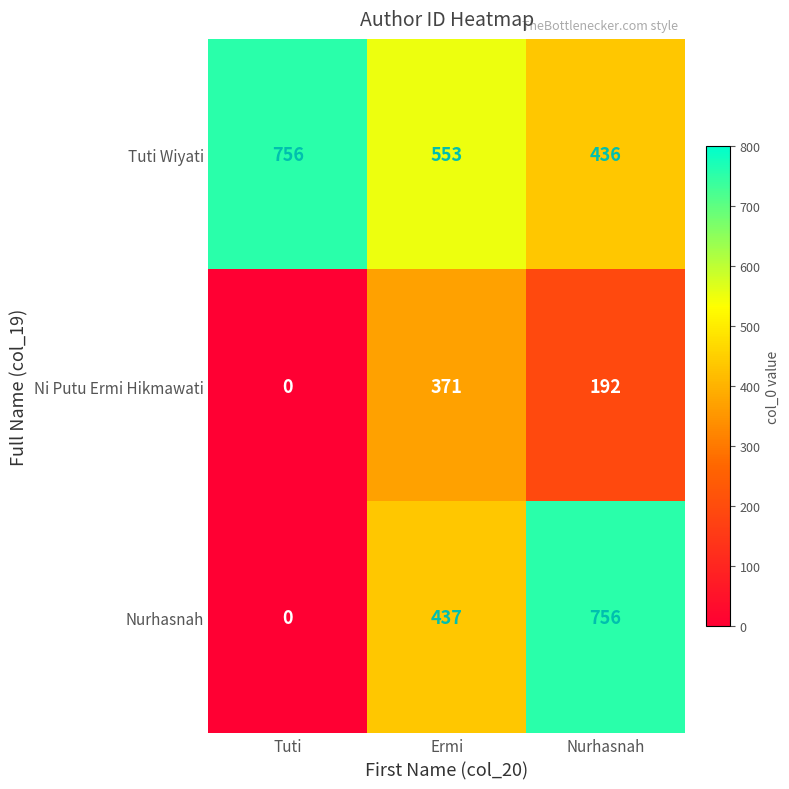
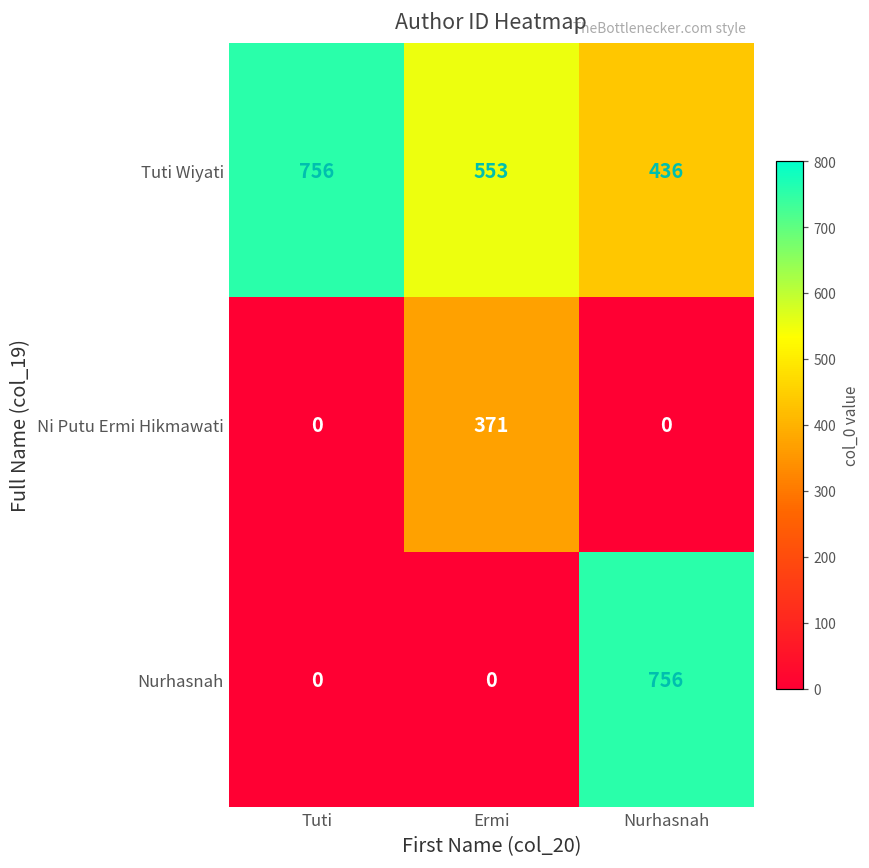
  {
    "Tuti Wiyati": {
      "Tuti": 756,
      "Ermi": 553,
      "Nurhasnah": 436
    },
    "Ni Putu Ermi Hikmawati": {
      "Tuti": 0,
      "Ermi": 371,
-     "Nurhasnah": 192
+     "Nurhasnah": 0
    },
    "Nurhasnah": {
      "Tuti": 0,
-     "Ermi": 437,
+     "Ermi": 0,
      "Nurhasnah": 756
    }
  }
